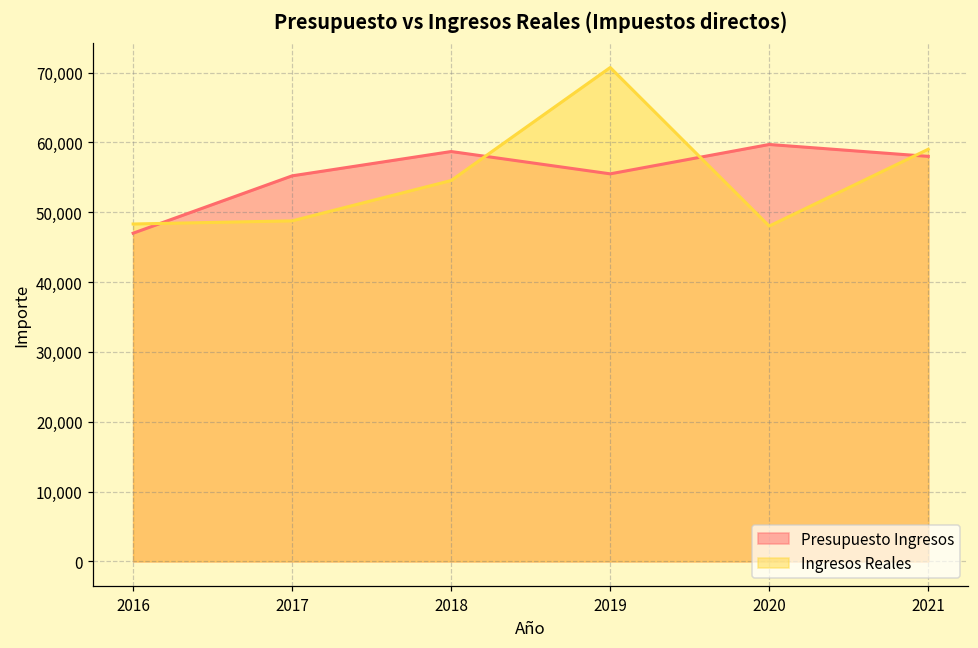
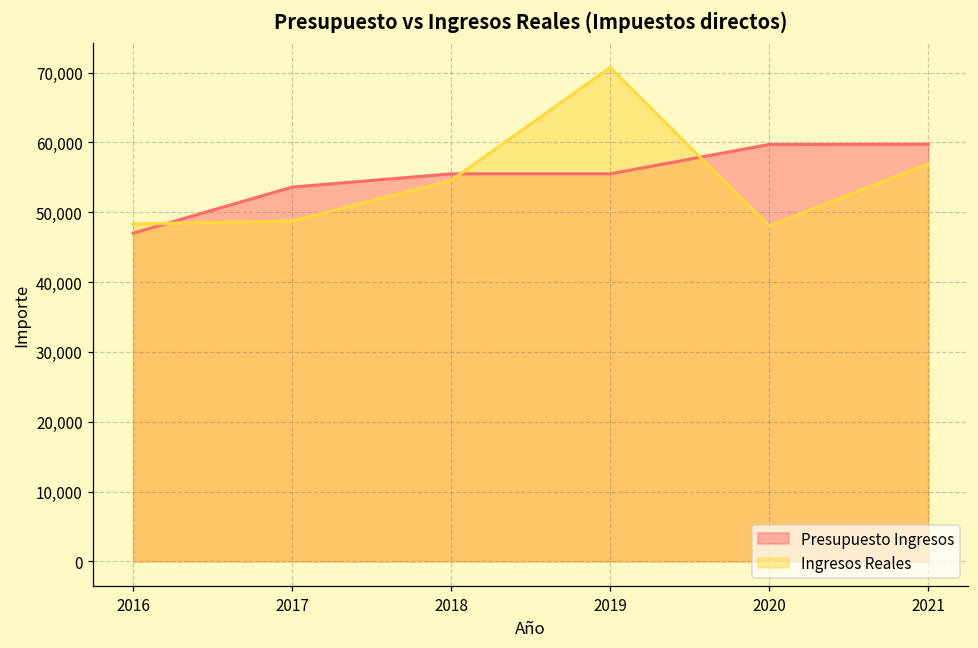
  {
    "Presupuesto Ingresos": {
      "2016": "47,000",
-     "2017": "55,000",
-     "2018": "59,000",
+     "2017": "54,000",
+     "2018": "56,000",
      "2019": "56,000",
      "2020": "60,000",
-     "2021": "58,000"
+     "2021": "60,000"
    },
    "Ingresos Reales": {
      "2016": "48,000",
      "2017": "49,000",
      "2018": "55,000",
      "2019": "71,000",
      "2020": "48,000",
-     "2021": "59,000"
+     "2021": "57,000"
    }
  }
